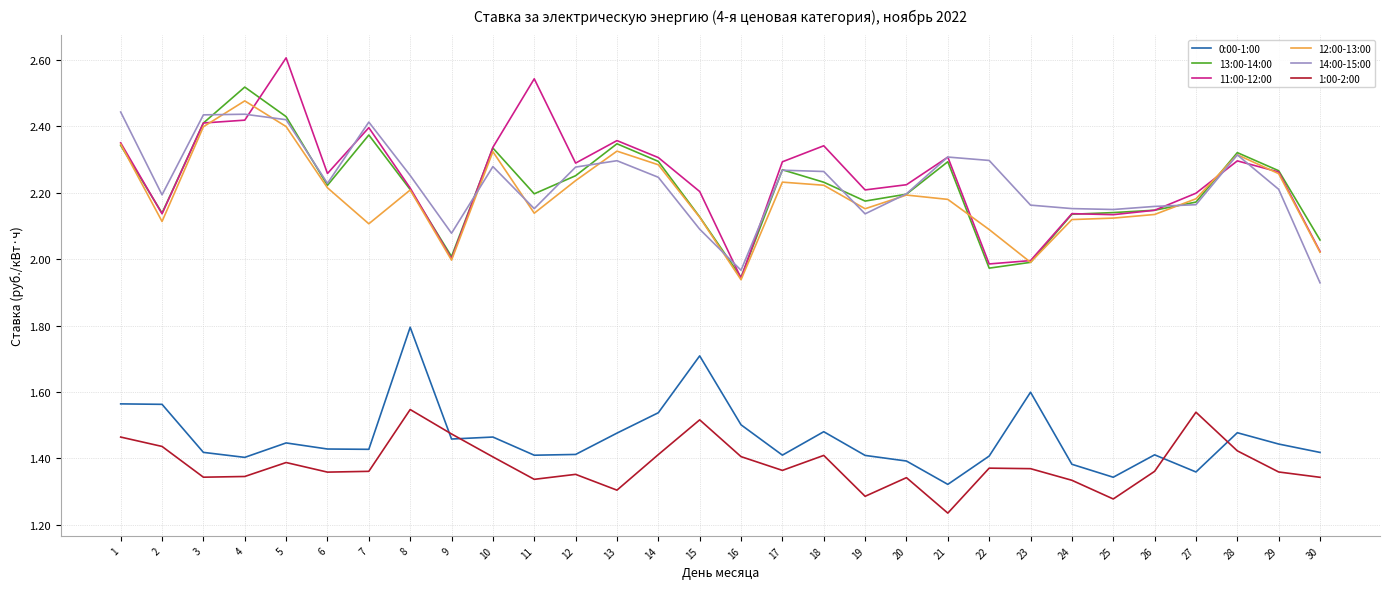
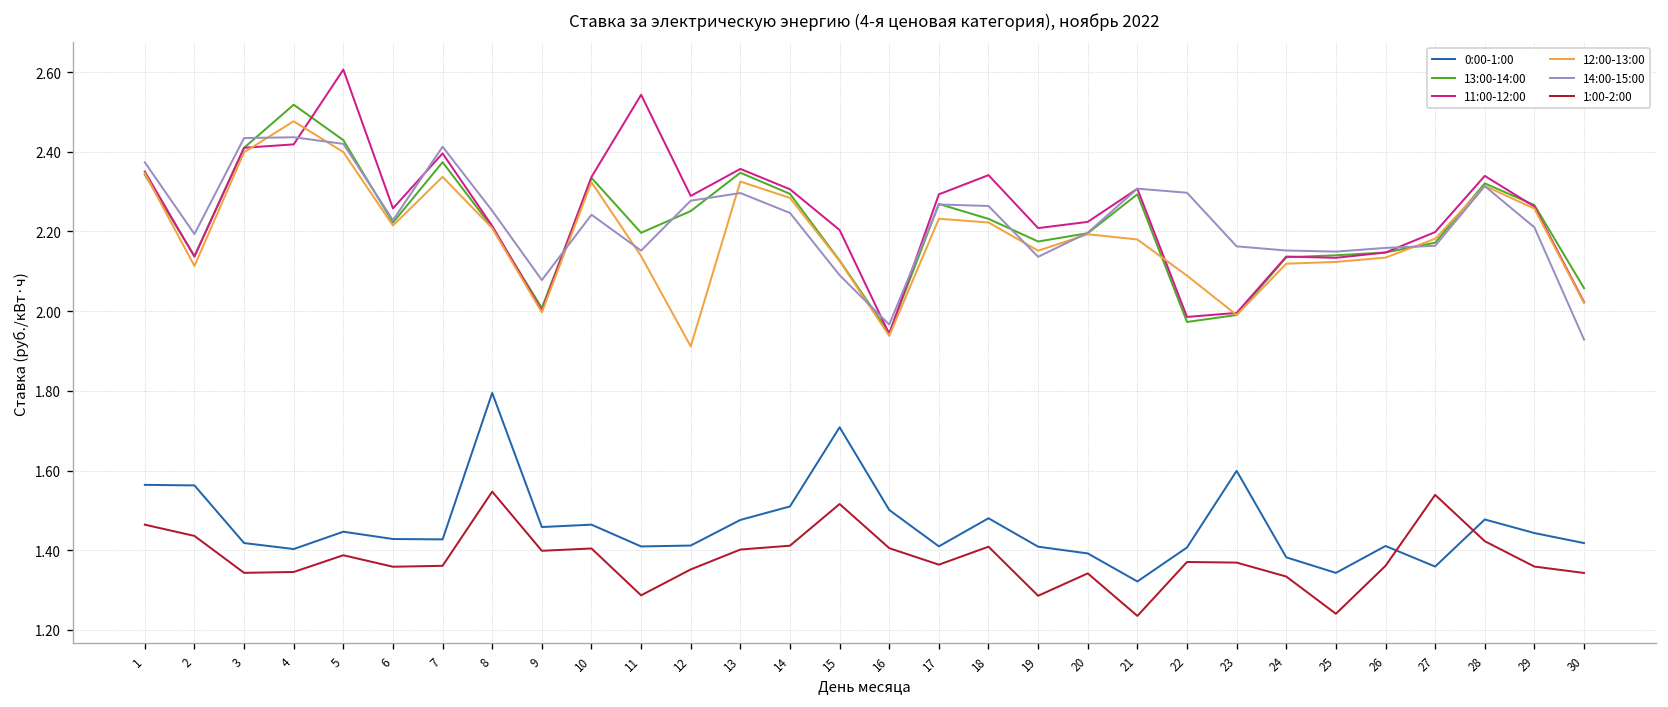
  {
    "0:00-1:00": {
      "1": 1.56,
      "2": 1.56,
      "3": 1.42,
      "4": 1.40,
      "5": 1.45,
      "6": 1.43,
      "7": 1.43,
      "8": 1.79,
      "9": 1.46,
      "10": 1.46,
      "11": 1.41,
      "12": 1.41,
      "13": 1.48,
-     "14": 1.54,
+     "14": 1.51,
      "15": 1.71,
      "16": 1.50,
      "17": 1.41,
      "18": 1.48,
      "19": 1.41,
      "20": 1.39,
      "21": 1.32,
      "22": 1.41,
      "23": 1.60,
      "24": 1.38,
      "25": 1.34,
      "26": 1.41,
      "27": 1.36,
      "28": 1.48,
      "29": 1.44,
      "30": 1.42
    },
    "13:00-14:00": {
      "4": 2.52,
      "5": 2.43,
      "7": 2.37,
      "11": 2.20,
      "12": 2.25,
      "13": 2.35,
      "14": 2.29,
      "18": 2.23,
      "19": 2.17,
      "21": 2.29,
      "22": 1.97,
      "27": 2.17,
      "30": 2.06
    },
    "11:00-12:00": {
      "4": 2.42,
      "5": 2.61,
      "6": 2.26,
      "7": 2.40,
      "11": 2.54,
      "12": 2.29,
      "13": 2.36,
      "14": 2.31,
      "15": 2.20,
      "17": 2.29,
      "18": 2.34,
      "19": 2.21,
      "20": 2.22,
      "22": 1.99,
      "27": 2.20,
-     "28": 2.30
+     "28": 2.34
    },
    "12:00-13:00": {
      "2": 2.11,
      "3": 2.40,
      "4": 2.48,
      "5": 2.40,
-     "7": 2.11,
+     "7": 2.34,
      "10": 2.32,
      "11": 2.14,
-     "12": 2.24,
+     "12": 1.91,
      "13": 2.33,
      "14": 2.28,
      "17": 2.23,
      "18": 2.22,
      "19": 2.15,
      "21": 2.18,
      "22": 2.09,
      "24": 2.12,
      "25": 2.12,
      "26": 2.13,
      "27": 2.18
    },
    "14:00-15:00": {
-     "1": 2.44,
+     "1": 2.37,
      "2": 2.19,
      "3": 2.43,
      "4": 2.44,
      "5": 2.42,
      "7": 2.41,
      "8": 2.25,
      "9": 2.08,
-     "10": 2.28,
+     "10": 2.24,
      "11": 2.15,
      "12": 2.28,
      "13": 2.30,
      "14": 2.25,
      "15": 2.09,
      "16": 1.97,
      "18": 2.26,
      "19": 2.14,
      "22": 2.30,
      "23": 2.16,
      "24": 2.15,
      "25": 2.15,
      "26": 2.16,
      "27": 2.16,
      "29": 2.21,
      "30": 1.93
    },
    "1:00-2:00": {
      "1": 1.46,
      "2": 1.44,
      "3": 1.34,
      "4": 1.35,
      "5": 1.39,
      "6": 1.36,
      "7": 1.36,
      "8": 1.55,
-     "9": 1.47,
+     "9": 1.40,
      "10": 1.40,
-     "11": 1.34,
+     "11": 1.29,
      "12": 1.35,
-     "13": 1.30,
+     "13": 1.40,
      "14": 1.41,
      "15": 1.52,
      "16": 1.41,
      "17": 1.36,
      "18": 1.41,
      "19": 1.29,
      "20": 1.34,
      "21": 1.24,
      "22": 1.37,
      "23": 1.37,
      "24": 1.33,
-     "25": 1.28,
+     "25": 1.24,
      "26": 1.36,
      "27": 1.54,
      "28": 1.42,
      "29": 1.36,
      "30": 1.34
    }
  }
